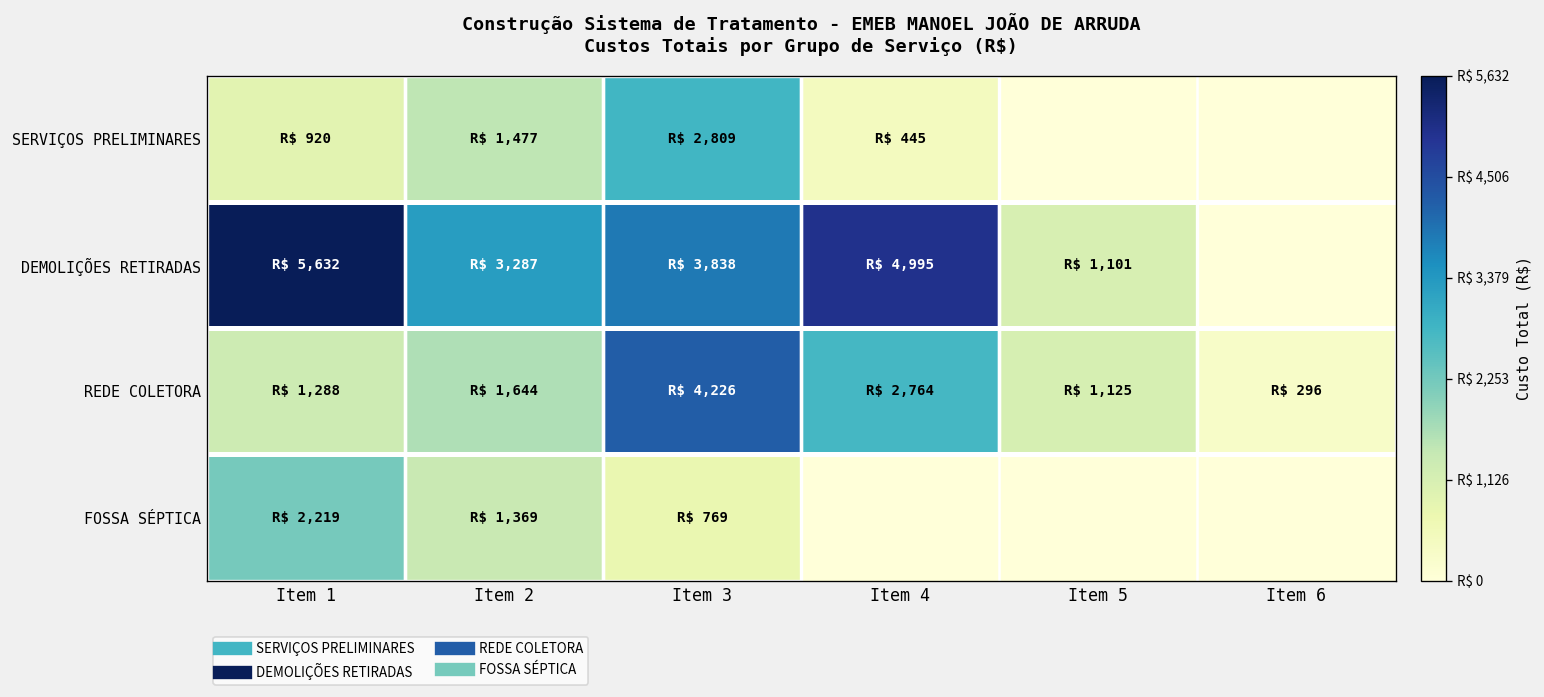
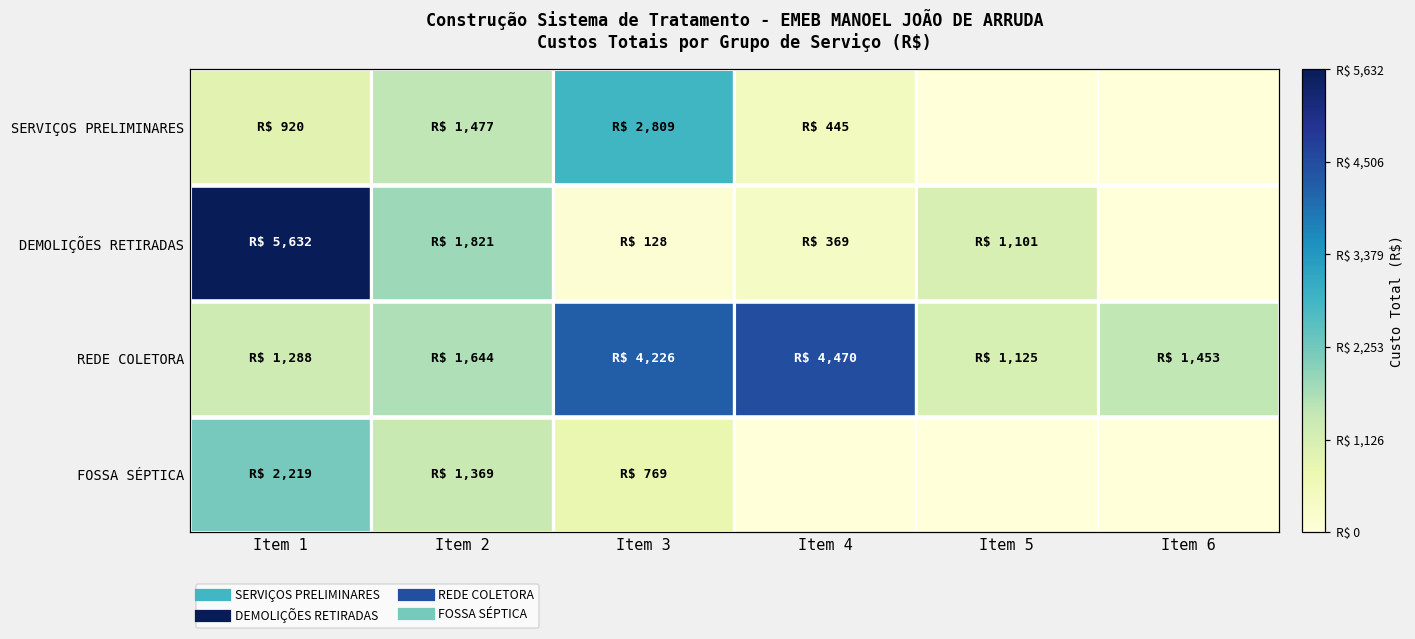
  {
    "SERVIÇOS PRELIMINARES": {
      "Item 1": "920",
      "Item 2": "1,477",
      "Item 3": "2,809",
      "Item 4": "445"
    },
    "DEMOLIÇÕES RETIRADAS": {
      "Item 1": "5,632",
-     "Item 2": "3,287",
-     "Item 3": "3,838",
-     "Item 4": "4,995",
+     "Item 2": "1,821",
+     "Item 3": "128",
+     "Item 4": "369",
      "Item 5": "1,101"
    },
    "REDE COLETORA": {
      "Item 1": "1,288",
      "Item 2": "1,644",
      "Item 3": "4,226",
-     "Item 4": "2,764",
+     "Item 4": "4,470",
      "Item 5": "1,125",
-     "Item 6": "296"
+     "Item 6": "1,453"
    },
    "FOSSA SÉPTICA": {
      "Item 1": "2,219",
      "Item 2": "1,369",
      "Item 3": "769"
    }
  }
